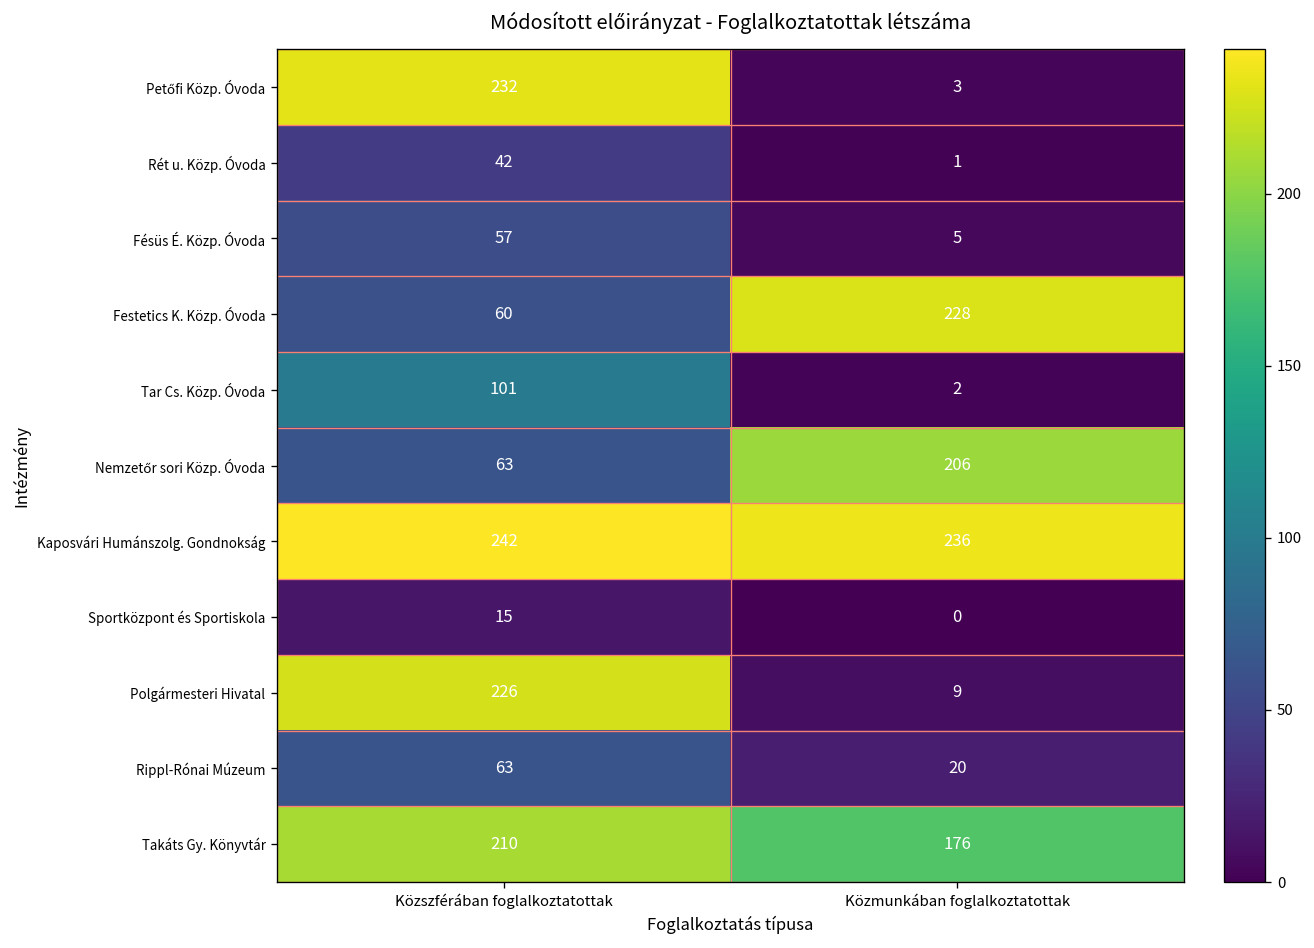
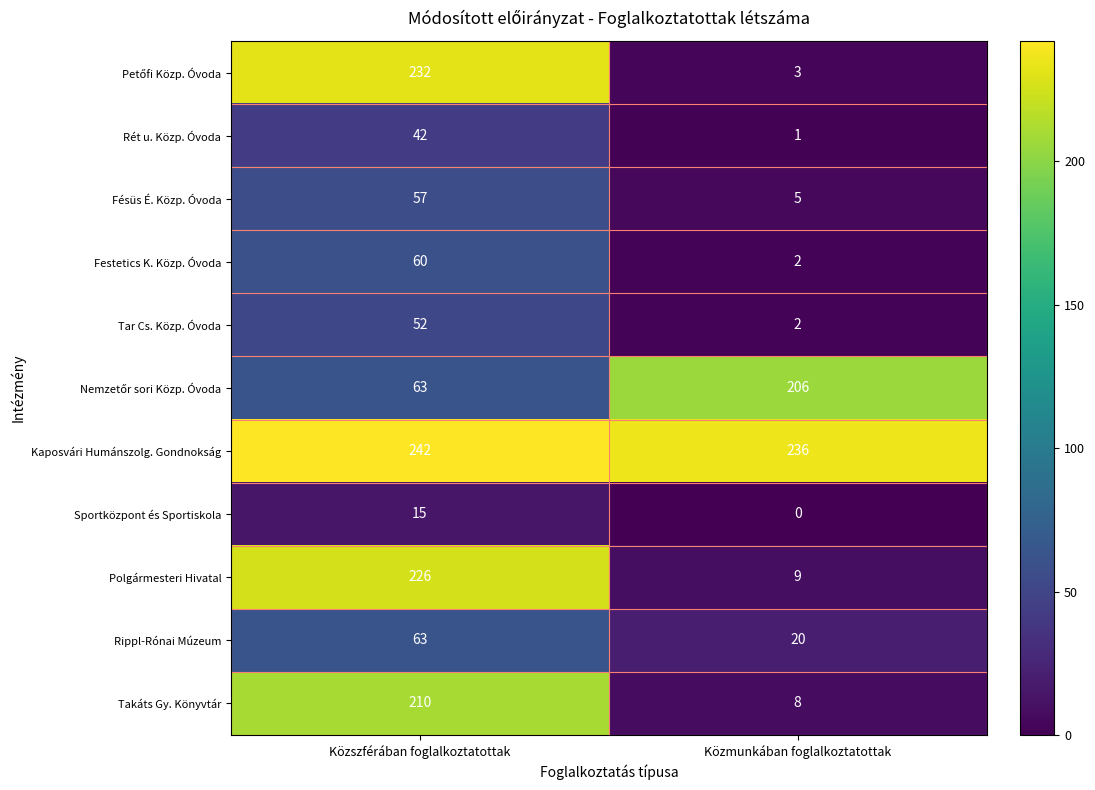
  {
    "Petőfi Közp. Óvoda": {
      "Közszférában foglalkoztatottak": 232,
      "Közmunkában foglalkoztatottak": 3
    },
    "Rét u. Közp. Óvoda": {
      "Közszférában foglalkoztatottak": 42,
      "Közmunkában foglalkoztatottak": 1
    },
    "Fésüs É. Közp. Óvoda": {
      "Közszférában foglalkoztatottak": 57,
      "Közmunkában foglalkoztatottak": 5
    },
    "Festetics K. Közp. Óvoda": {
      "Közszférában foglalkoztatottak": 60,
-     "Közmunkában foglalkoztatottak": 228
+     "Közmunkában foglalkoztatottak": 2
    },
    "Tar Cs. Közp. Óvoda": {
-     "Közszférában foglalkoztatottak": 101,
+     "Közszférában foglalkoztatottak": 52,
      "Közmunkában foglalkoztatottak": 2
    },
    "Nemzetőr sori Közp. Óvoda": {
      "Közszférában foglalkoztatottak": 63,
      "Közmunkában foglalkoztatottak": 206
    },
    "Kaposvári Humánszolg. Gondnokság": {
      "Közszférában foglalkoztatottak": 242,
      "Közmunkában foglalkoztatottak": 236
    },
    "Sportközpont és Sportiskola": {
      "Közszférában foglalkoztatottak": 15,
      "Közmunkában foglalkoztatottak": 0
    },
    "Polgármesteri Hivatal": {
      "Közszférában foglalkoztatottak": 226,
      "Közmunkában foglalkoztatottak": 9
    },
    "Rippl-Rónai Múzeum": {
      "Közszférában foglalkoztatottak": 63,
      "Közmunkában foglalkoztatottak": 20
    },
    "Takáts Gy. Könyvtár": {
      "Közszférában foglalkoztatottak": 210,
-     "Közmunkában foglalkoztatottak": 176
+     "Közmunkában foglalkoztatottak": 8
    }
  }
